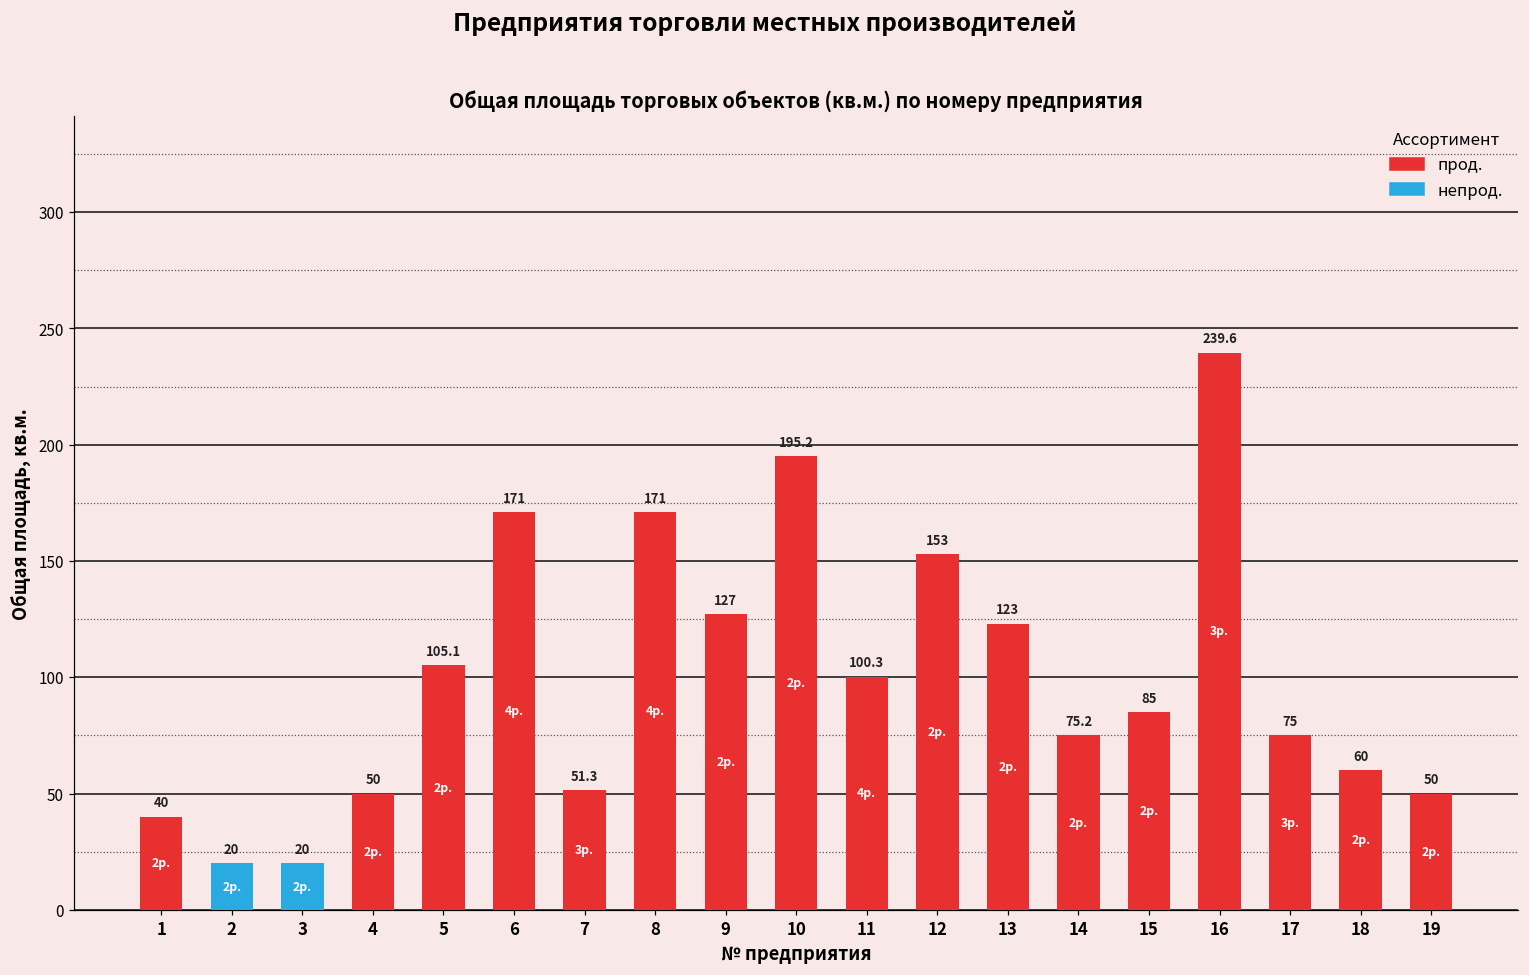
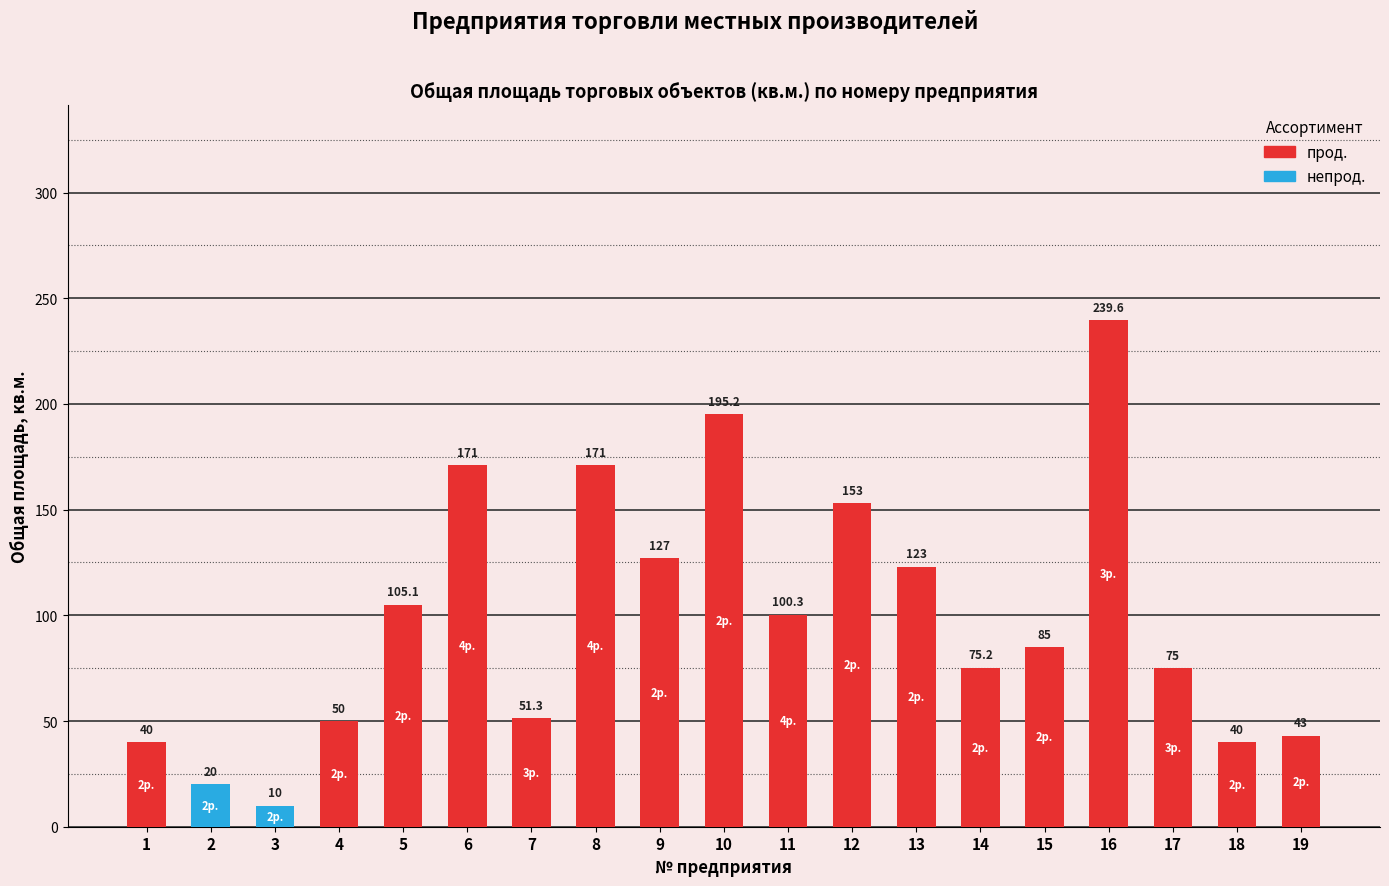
  {
    "1": 40,
    "2": 20,
-   "3": 20,
+   "3": 10,
    "4": 50,
    "5": 105.1,
    "6": 171,
    "7": 51.3,
    "8": 171,
    "9": 127,
    "10": 195.2,
    "11": 100.3,
    "12": 153,
    "13": 123,
    "14": 75.2,
    "15": 85,
    "16": 239.6,
    "17": 75,
-   "18": 60,
-   "19": 50
+   "18": 40,
+   "19": 43
  }
